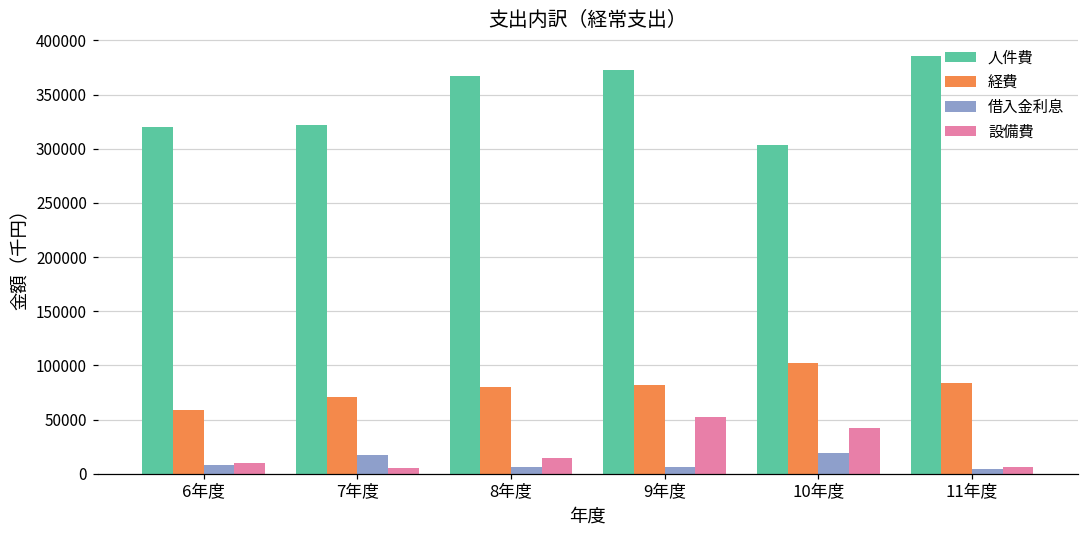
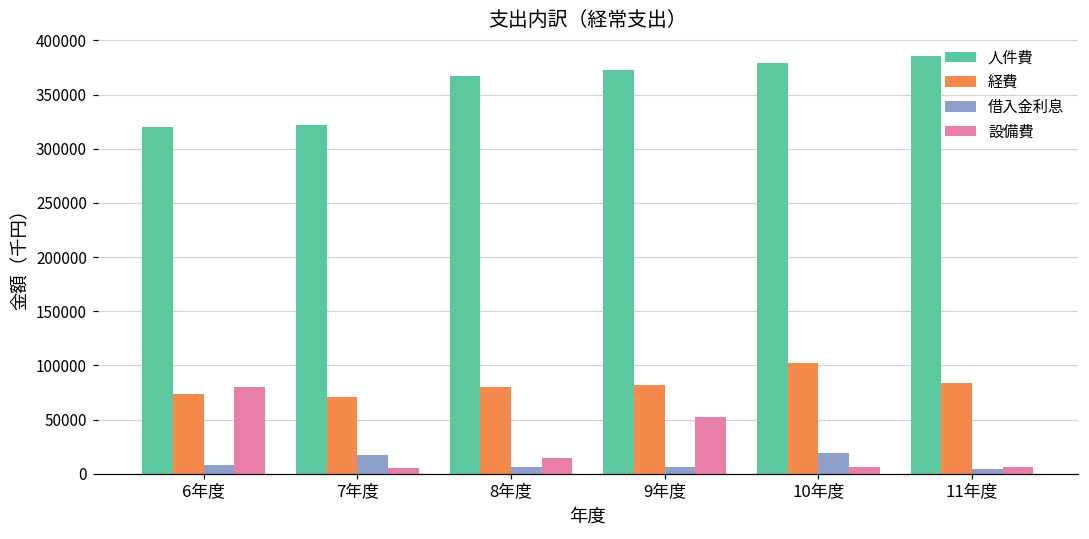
  {
    "人件費": {
      "6年度": 320000,
      "7年度": 320000,
      "8年度": 370000,
      "9年度": 370000,
-     "10年度": 300000,
+     "10年度": 380000,
      "11年度": 390000
    },
    "経費": {
-     "6年度": 60000,
+     "6年度": 70000,
      "7年度": 70000,
      "8年度": 80000,
      "9年度": 80000,
      "10年度": 100000,
      "11年度": 80000
    },
    "借入金利息": {
      "6年度": 10000,
      "7年度": 20000,
      "8年度": 10000,
      "9年度": 10000,
      "10年度": 20000,
      "11年度": 0
    },
    "設備費": {
-     "6年度": 10000,
+     "6年度": 80000,
      "7年度": 10000,
      "8年度": 10000,
      "9年度": 50000,
-     "10年度": 40000,
+     "10年度": 10000,
      "11年度": 10000
    }
  }
